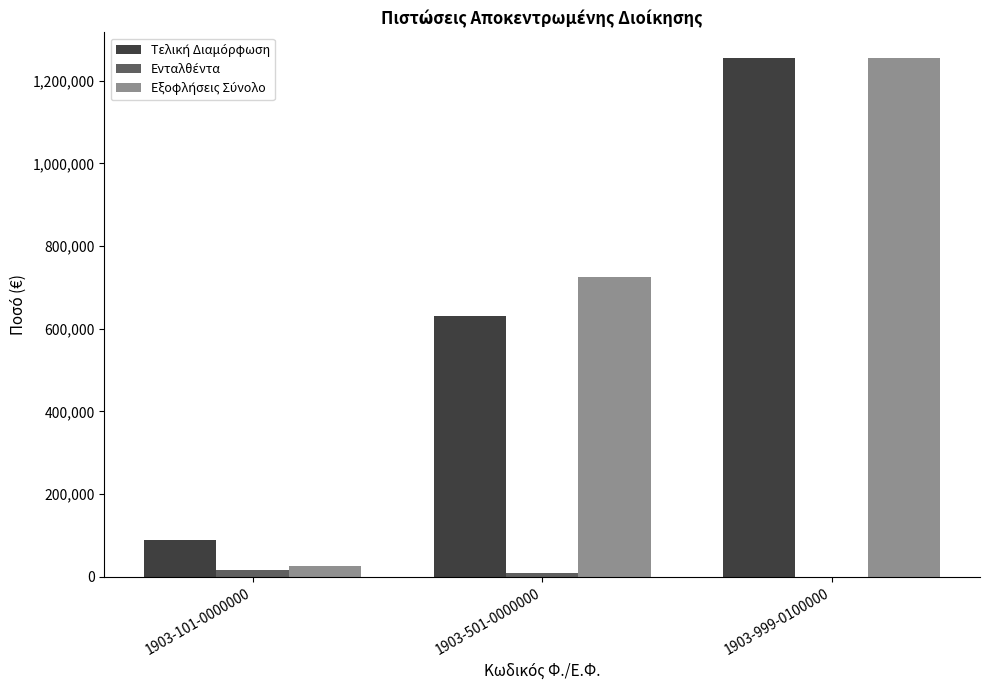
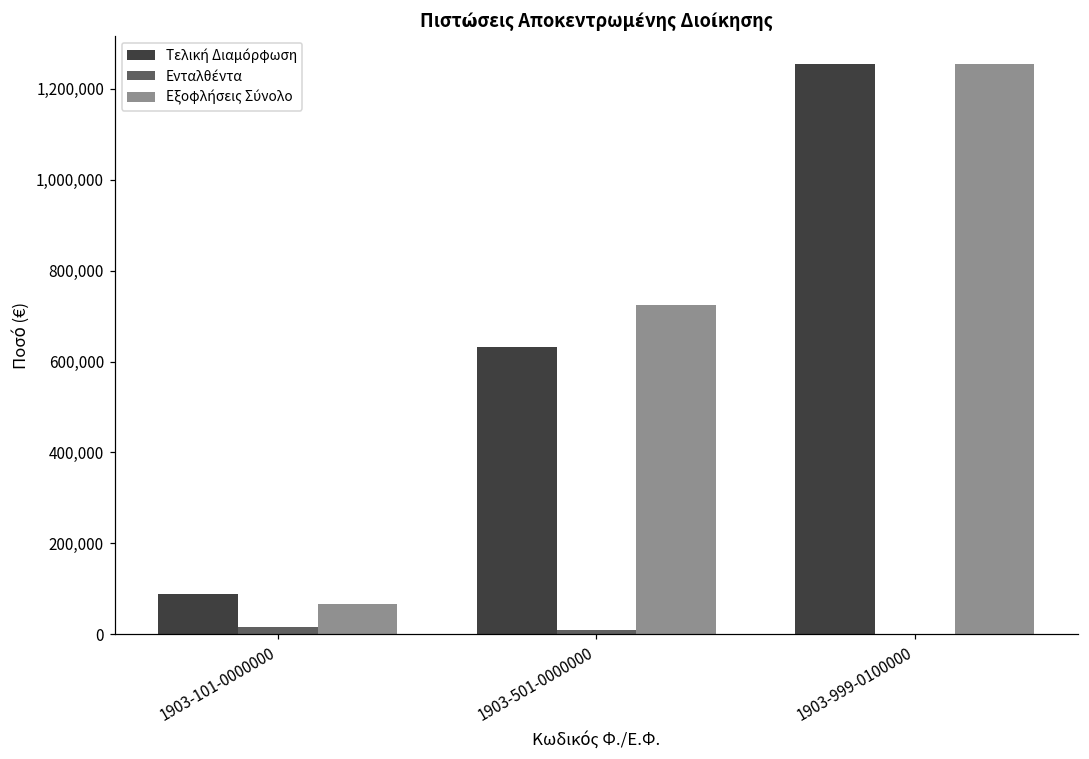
  {
    "Εξοφλήσεις Σύνολο": {
-     "1903-101-0000000": "30,000",
+     "1903-101-0000000": "70,000",
      "1903-501-0000000": "730,000",
      "1903-999-0100000": "1,250,000"
    }
  }
